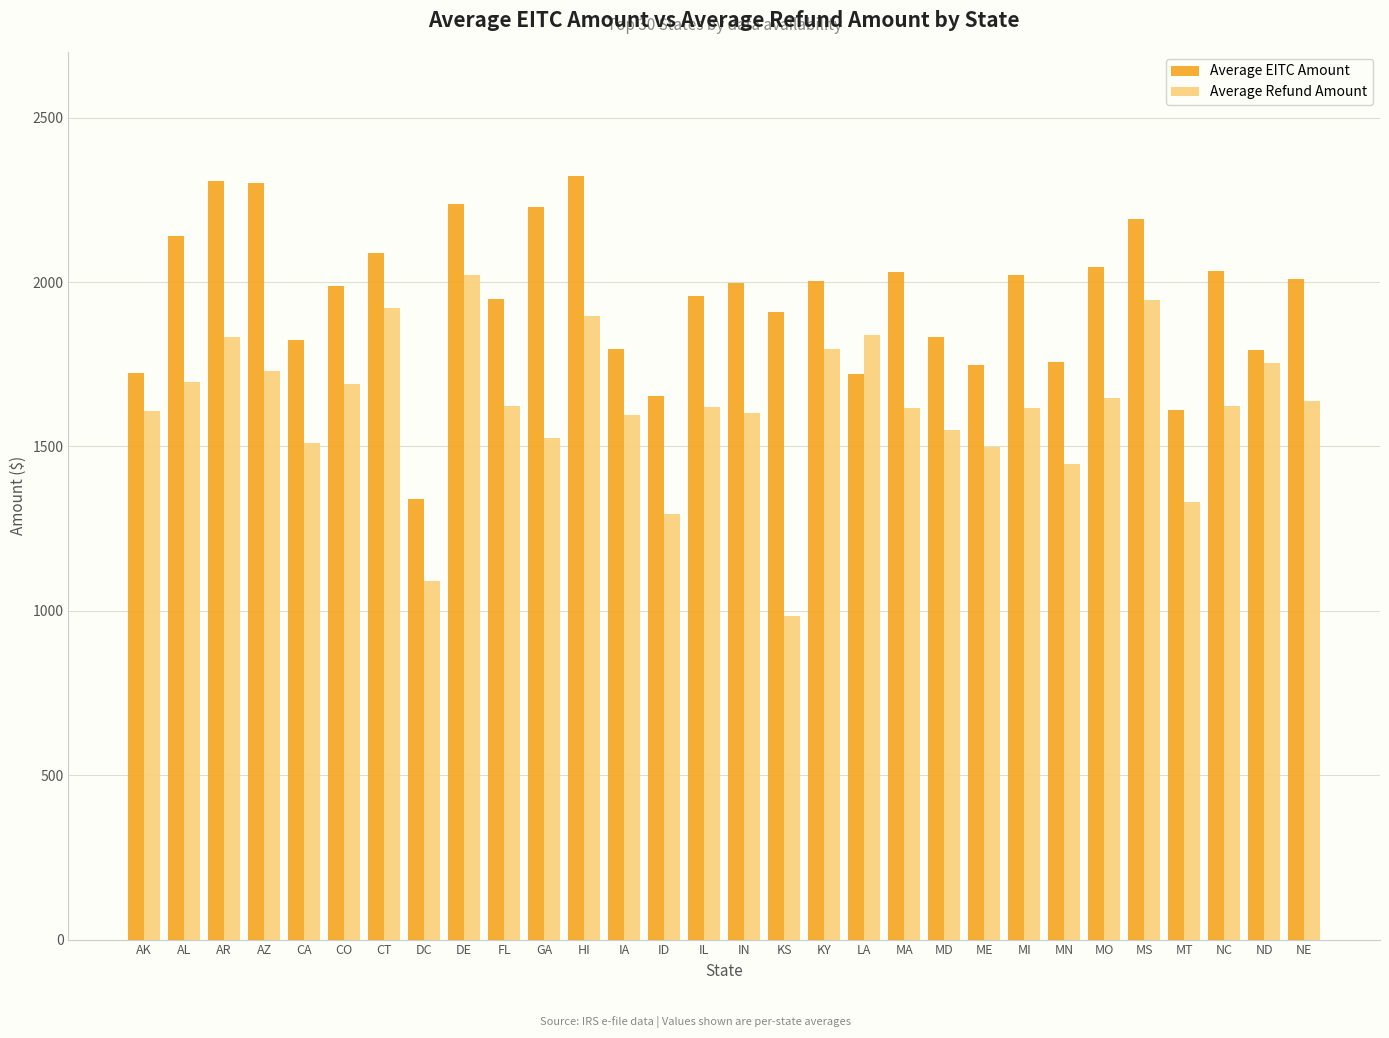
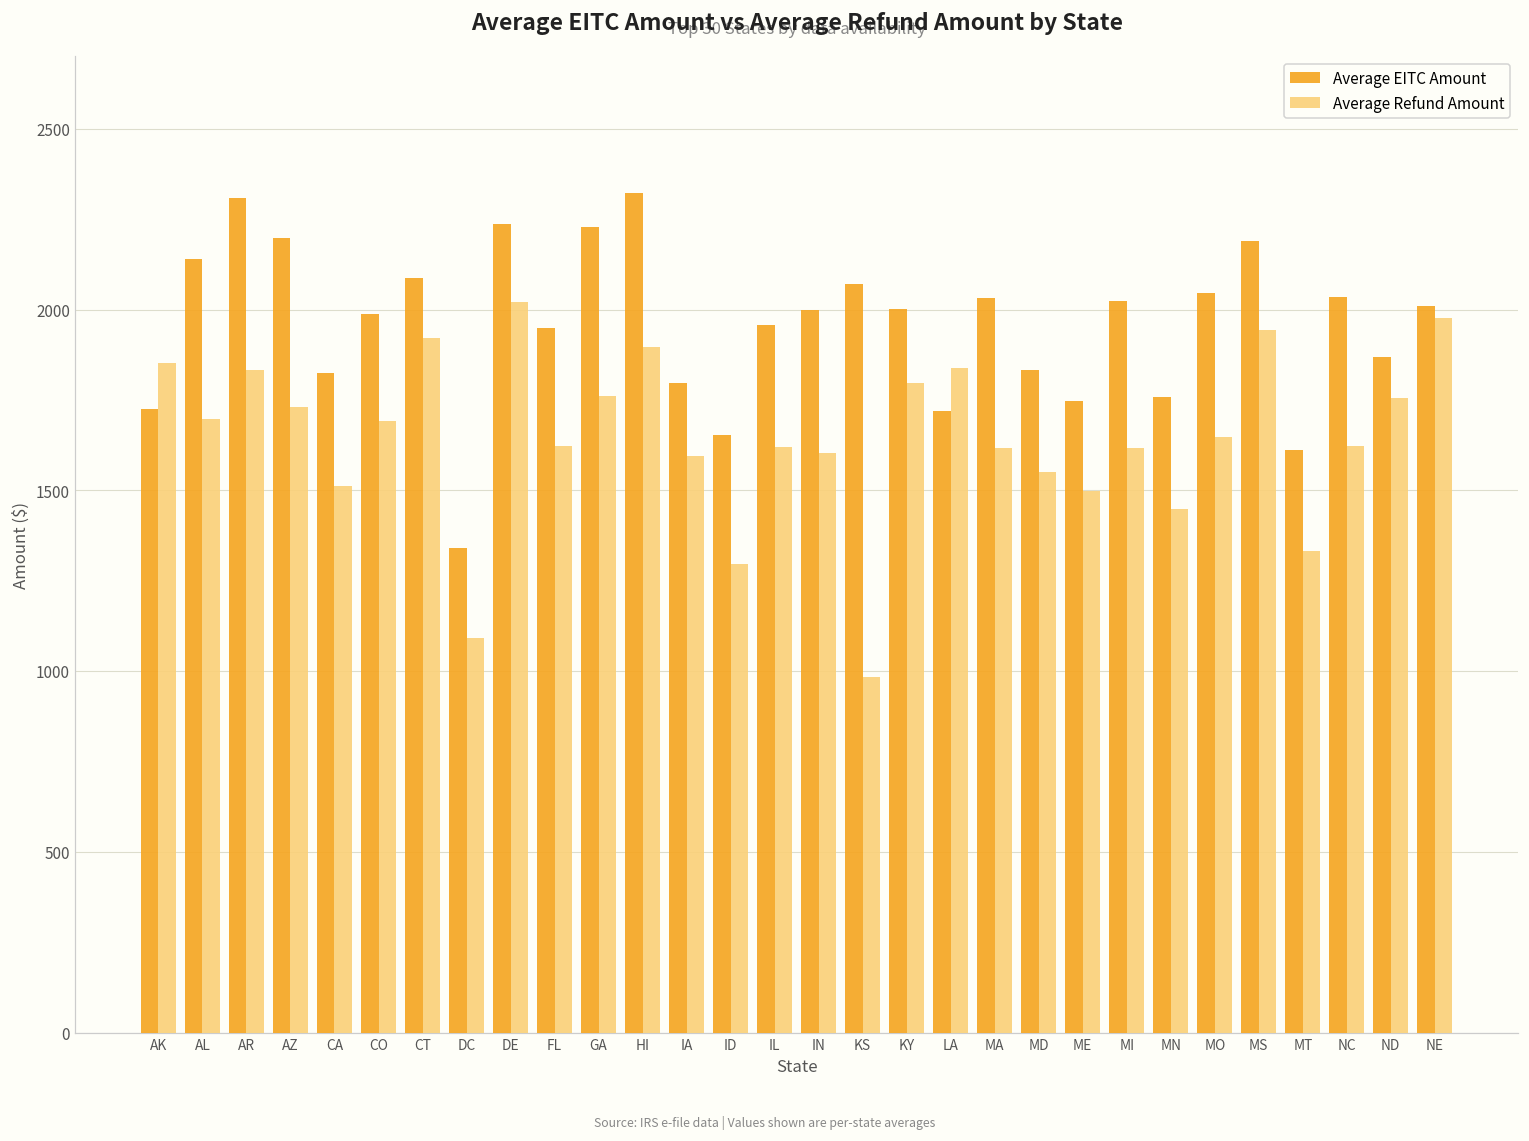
  {
    "Average EITC Amount": {
      "AK": 1730,
      "AL": 2140,
      "AR": 2310,
-     "AZ": 2300,
+     "AZ": 2200,
      "CA": 1820,
      "CO": 1990,
      "CT": 2090,
      "DC": 1340,
      "DE": 2240,
      "FL": 1950,
      "GA": 2230,
      "HI": 2320,
      "IA": 1800,
      "ID": 1650,
      "IL": 1960,
      "IN": 2000,
-     "KS": 1910,
+     "KS": 2070,
      "KY": 2000,
      "LA": 1720,
      "MA": 2030,
      "MD": 1830,
      "ME": 1750,
      "MI": 2020,
      "MN": 1760,
      "MO": 2050,
      "MS": 2190,
      "MT": 1610,
      "NC": 2030,
-     "ND": 1790,
+     "ND": 1870,
      "NE": 2010
    },
    "Average Refund Amount": {
-     "AK": 1610,
+     "AK": 1850,
      "AL": 1700,
      "AR": 1830,
      "AZ": 1730,
      "CA": 1510,
      "CO": 1690,
      "CT": 1920,
      "DC": 1090,
      "DE": 2020,
      "FL": 1620,
-     "GA": 1530,
+     "GA": 1760,
      "HI": 1900,
      "IA": 1590,
      "ID": 1300,
      "IL": 1620,
      "IN": 1600,
      "KS": 980,
      "KY": 1800,
      "LA": 1840,
      "MA": 1620,
      "MD": 1550,
      "ME": 1500,
      "MI": 1620,
      "MN": 1450,
      "MO": 1650,
      "MS": 1940,
      "MT": 1330,
      "NC": 1620,
      "ND": 1750,
-     "NE": 1640
+     "NE": 1980
    }
  }
